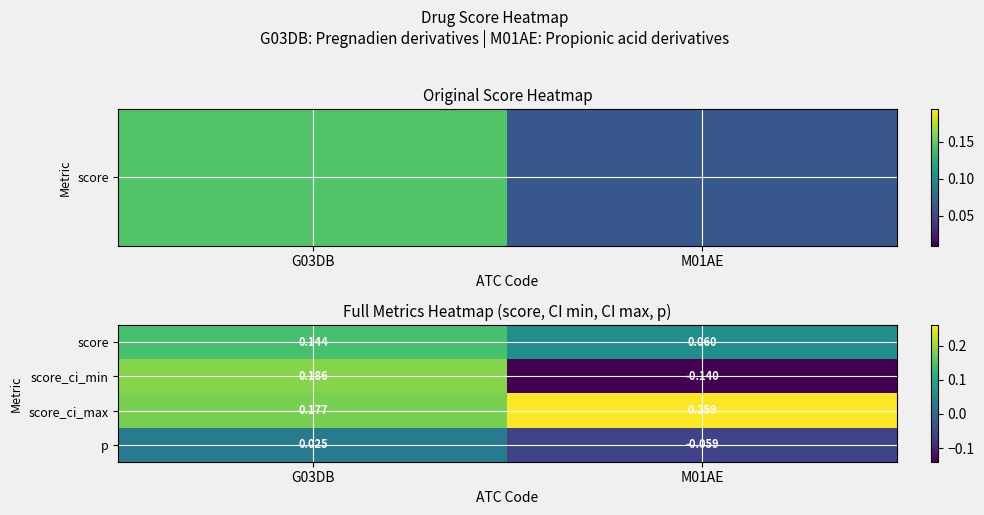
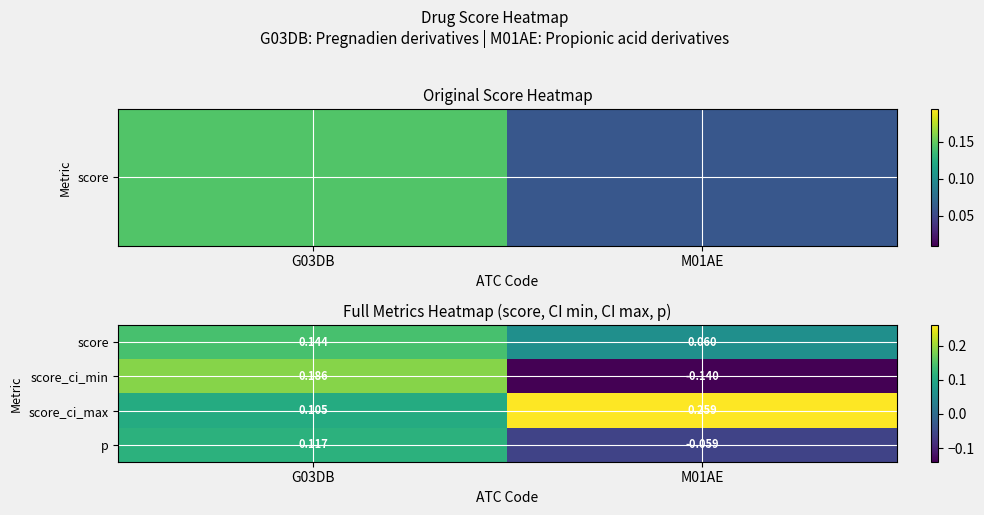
  {
    "Full Metrics Heatmap (score, CI min, CI max, p)": {
      "score": {
        "G03DB": 0.144,
        "M01AE": 0.060
      },
      "score_ci_min": {
        "G03DB": 0.186,
        "M01AE": -0.140
      },
      "score_ci_max": {
-       "G03DB": 0.177,
+       "G03DB": 0.105,
        "M01AE": 0.259
      },
      "p": {
-       "G03DB": 0.025,
+       "G03DB": 0.117,
        "M01AE": -0.059
      }
    }
  }
